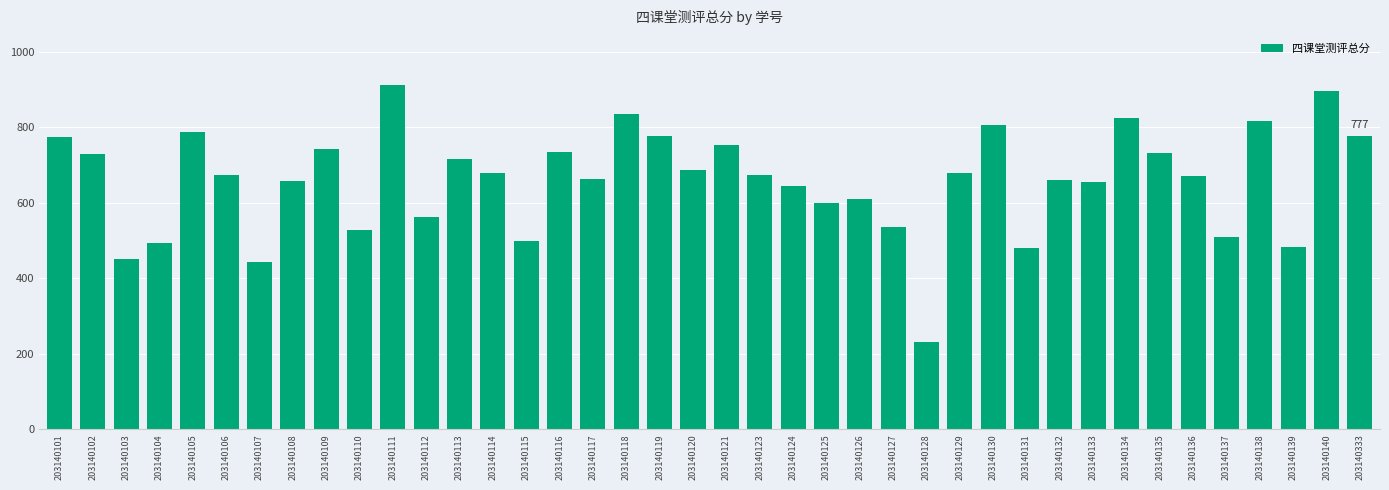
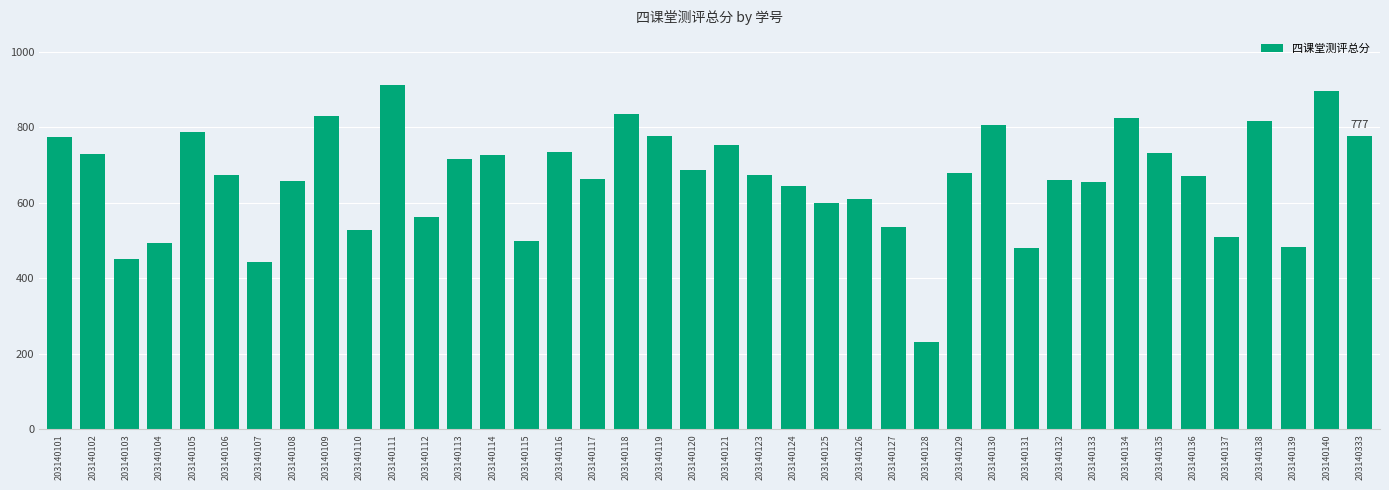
  {
    "203140101": 780,
    "203140102": 730,
    "203140103": 450,
    "203140104": 490,
    "203140105": 790,
    "203140106": 670,
    "203140107": 440,
    "203140108": 660,
-   "203140109": 740,
+   "203140109": 830,
    "203140110": 530,
    "203140111": 910,
    "203140112": 560,
    "203140113": 720,
-   "203140114": 680,
+   "203140114": 730,
    "203140115": 500,
    "203140116": 730,
    "203140117": 660,
    "203140118": 840,
    "203140119": 780,
    "203140120": 690,
    "203140121": 750,
    "203140123": 670,
    "203140124": 650,
    "203140125": 600,
    "203140126": 610,
    "203140127": 540,
    "203140128": 230,
    "203140129": 680,
    "203140130": 810,
    "203140131": 480,
    "203140132": 660,
    "203140133": 660,
    "203140134": 830,
    "203140135": 730,
    "203140136": 670,
    "203140137": 510,
    "203140138": 820,
    "203140139": 480,
    "203140140": 900
  }
